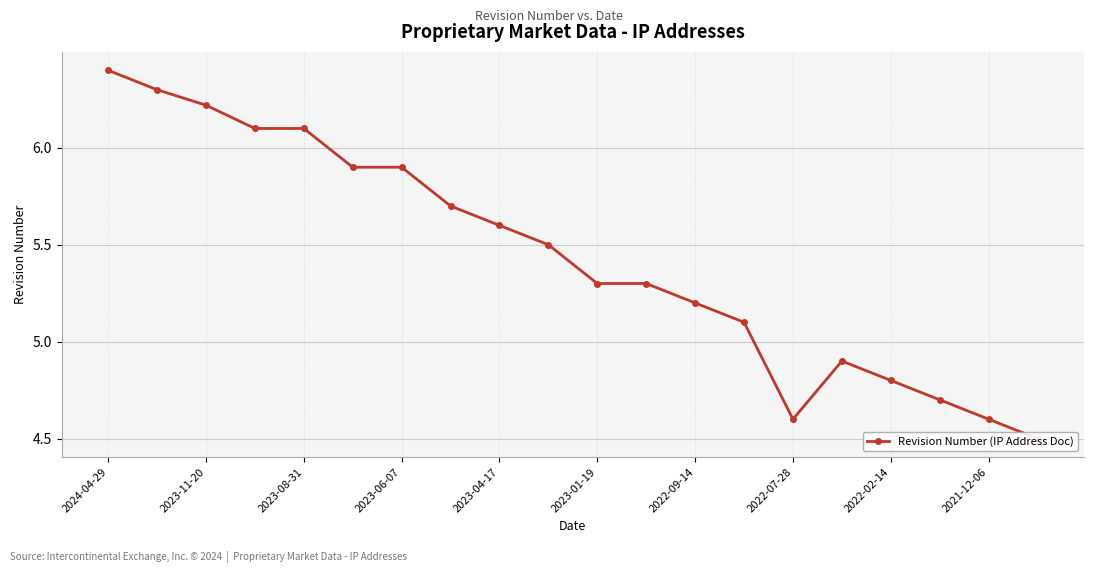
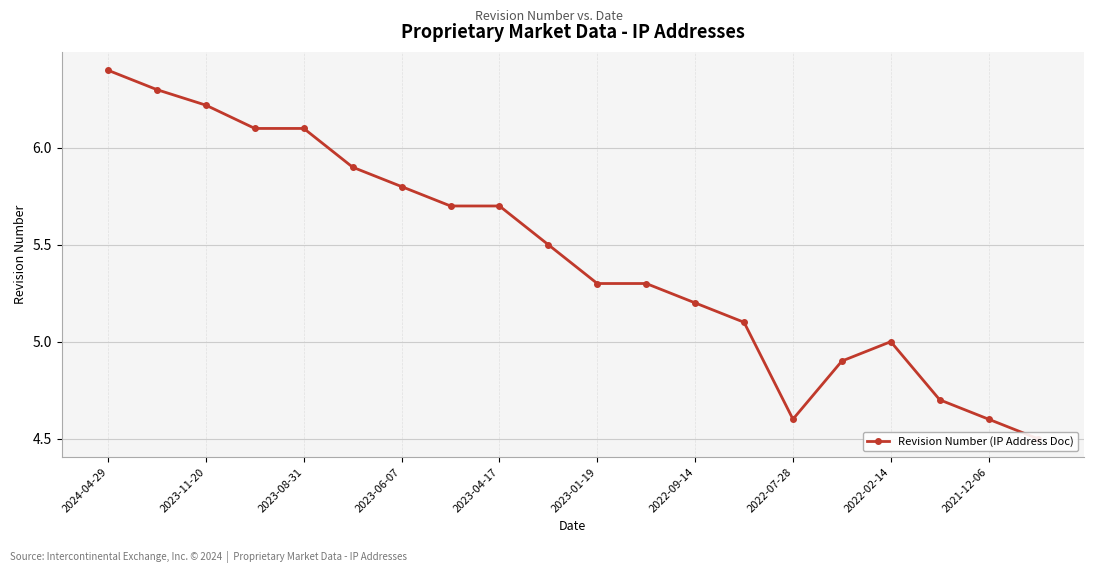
  {
    "2024-04-29": 6.4,
    "2023-11-20": 6.22,
    "2023-08-31": 6.1,
-   "2023-06-07": 5.9,
-   "2023-04-17": 5.6,
+   "2023-06-07": 5.8,
+   "2023-04-17": 5.7,
    "2023-01-19": 5.3,
    "2022-09-14": 5.2,
    "2022-07-28": 4.6,
-   "2022-02-14": 4.8,
+   "2022-02-14": 5.0,
    "2021-12-06": 4.6
  }
